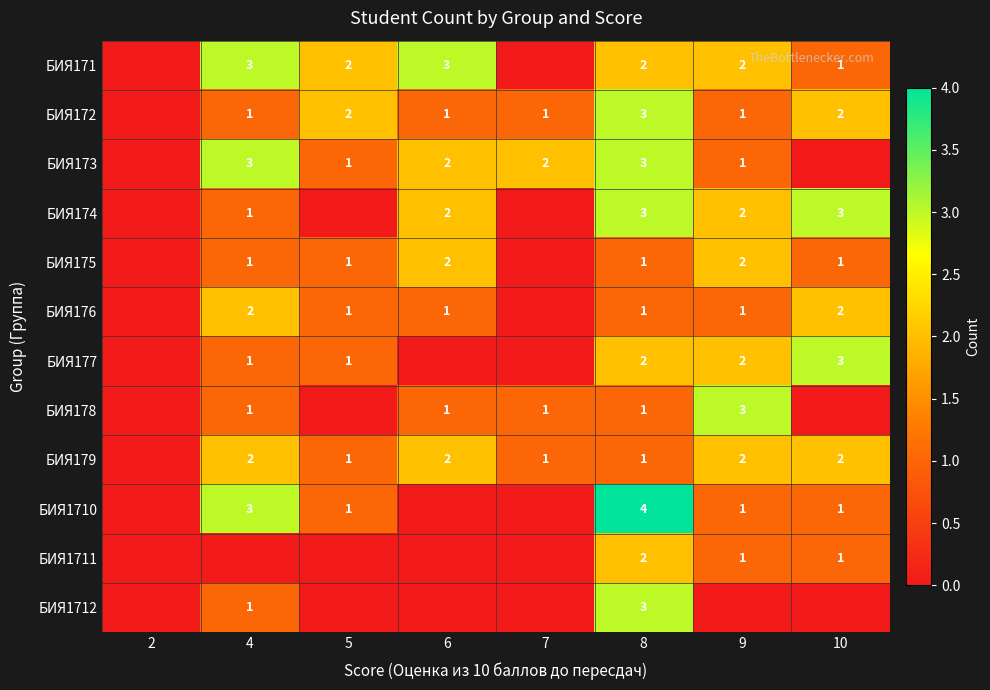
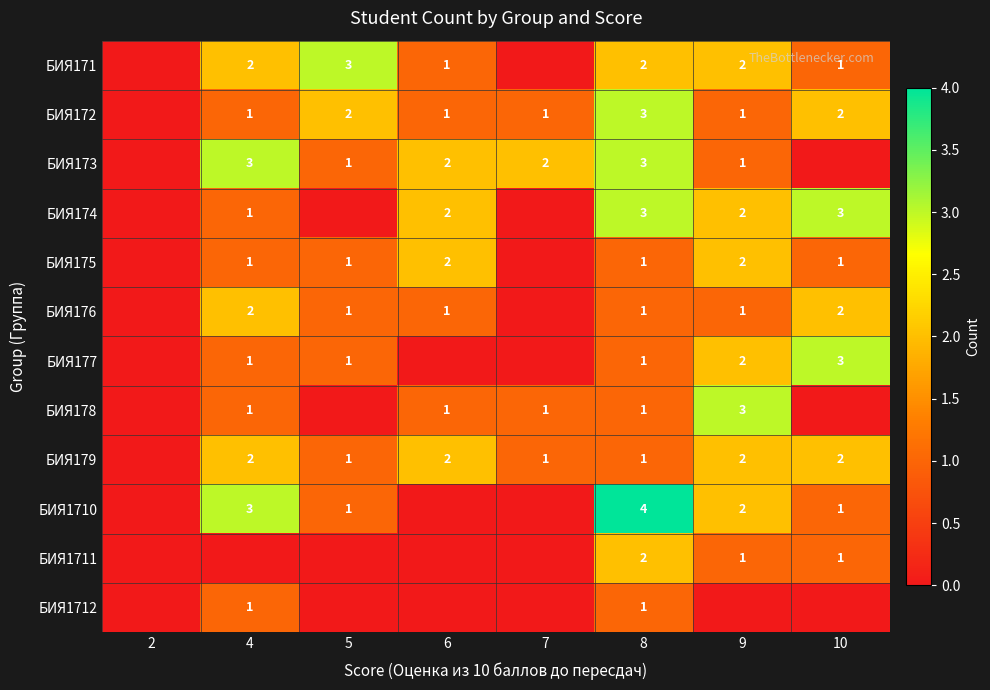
  {
    "БИЯ171": {
-     "4": 3,
-     "5": 2,
-     "6": 3,
+     "4": 2,
+     "5": 3,
+     "6": 1,
      "8": 2,
      "9": 2
    },
    "БИЯ172": {
      "4": 1,
      "5": 2,
      "6": 1,
      "7": 1,
      "8": 3,
      "9": 1,
      "10": 2
    },
    "БИЯ173": {
      "4": 3,
      "5": 1,
      "6": 2,
      "7": 2,
      "8": 3,
      "9": 1
    },
    "БИЯ174": {
      "4": 1,
      "6": 2,
      "8": 3,
      "9": 2,
      "10": 3
    },
    "БИЯ175": {
      "4": 1,
      "5": 1,
      "6": 2,
      "8": 1,
      "9": 2,
      "10": 1
    },
    "БИЯ176": {
      "4": 2,
      "5": 1,
      "6": 1,
      "8": 1,
      "9": 1,
      "10": 2
    },
    "БИЯ177": {
      "4": 1,
      "5": 1,
-     "8": 2,
+     "8": 1,
      "9": 2,
      "10": 3
    },
    "БИЯ178": {
      "4": 1,
      "6": 1,
      "7": 1,
      "8": 1,
      "9": 3
    },
    "БИЯ179": {
      "4": 2,
      "5": 1,
      "6": 2,
      "7": 1,
      "8": 1,
      "9": 2,
      "10": 2
    },
    "БИЯ1710": {
      "4": 3,
      "5": 1,
      "8": 4,
-     "9": 1,
+     "9": 2,
      "10": 1
    },
    "БИЯ1711": {
      "8": 2,
      "9": 1,
      "10": 1
    },
    "БИЯ1712": {
      "4": 1,
-     "8": 3
+     "8": 1
    }
  }
